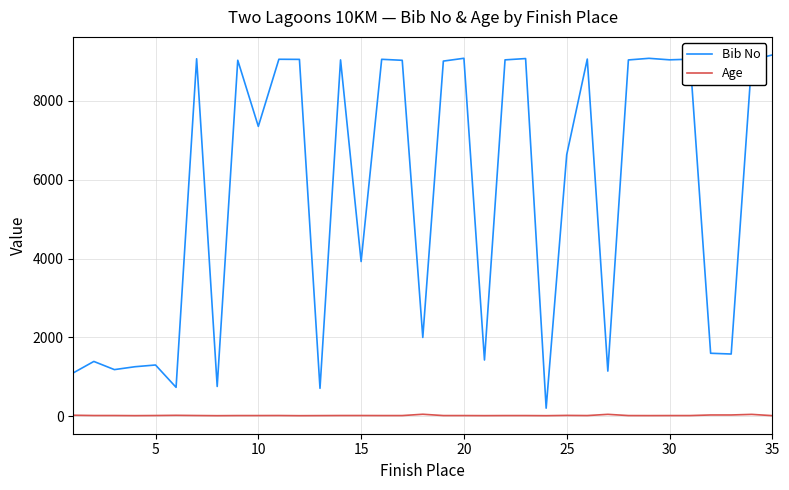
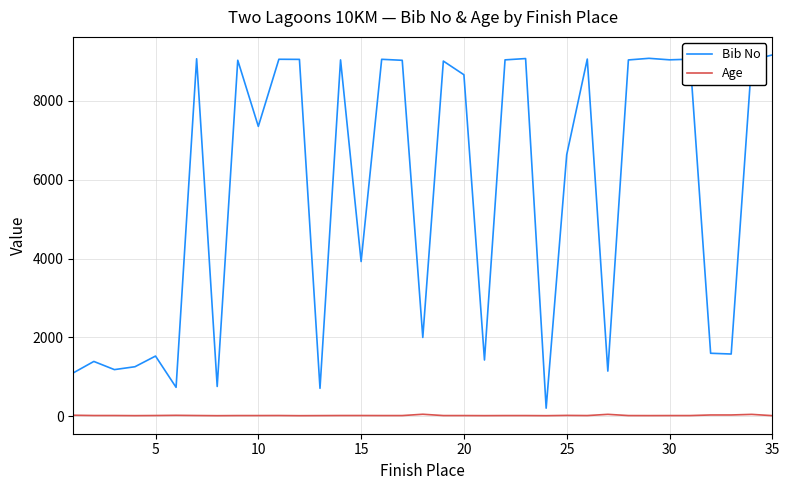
  {
    "Bib No": {
-     "5": 1300,
+     "5": 1500,
      "10": 7300,
      "15": 3900,
-     "20": 9100,
+     "20": 8700,
      "25": 6600,
      "30": 9000,
      "35": 9200
    },
    "Age": {
      "5": 0,
      "10": 0,
      "15": 0,
      "20": 0,
      "25": 0,
      "30": 0,
      "35": 0
    }
  }
